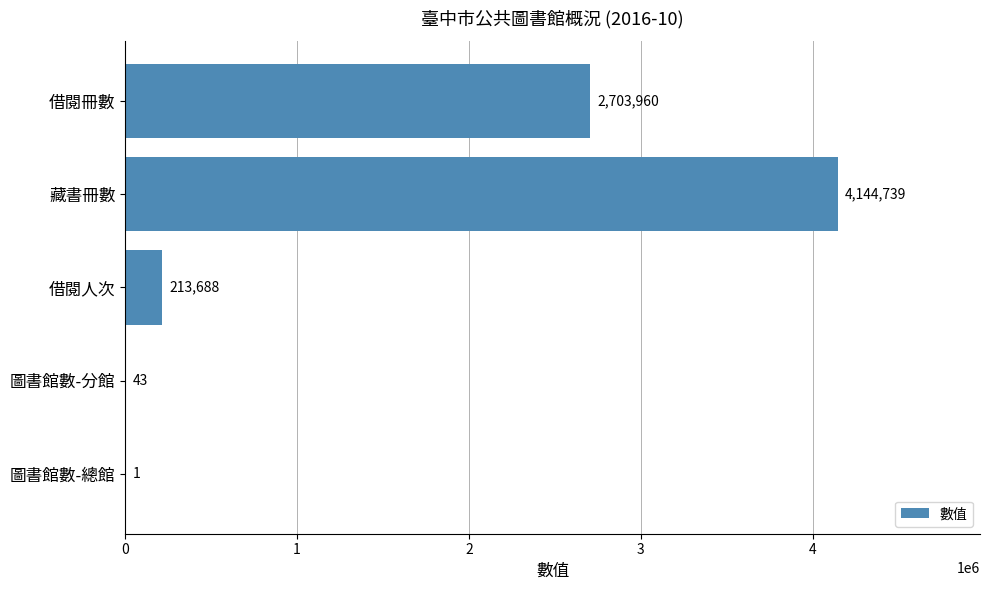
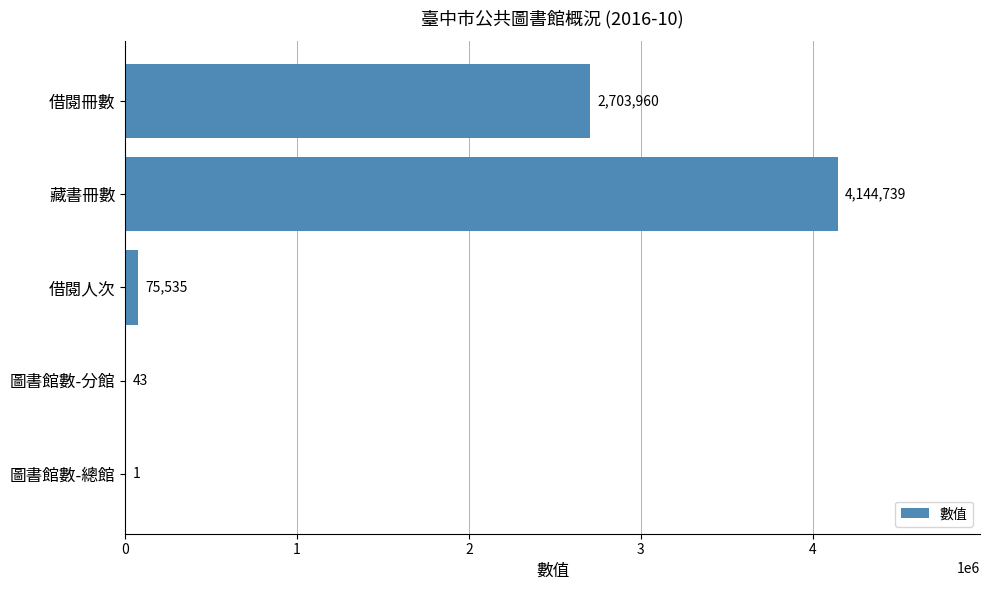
  {
    "借閱冊數": "2,703,960",
    "藏書冊數": "4,144,739",
-   "借閱人次": "213,688",
+   "借閱人次": "75,535",
    "圖書館數-分館": "43",
    "圖書館數-總館": "1"
  }
